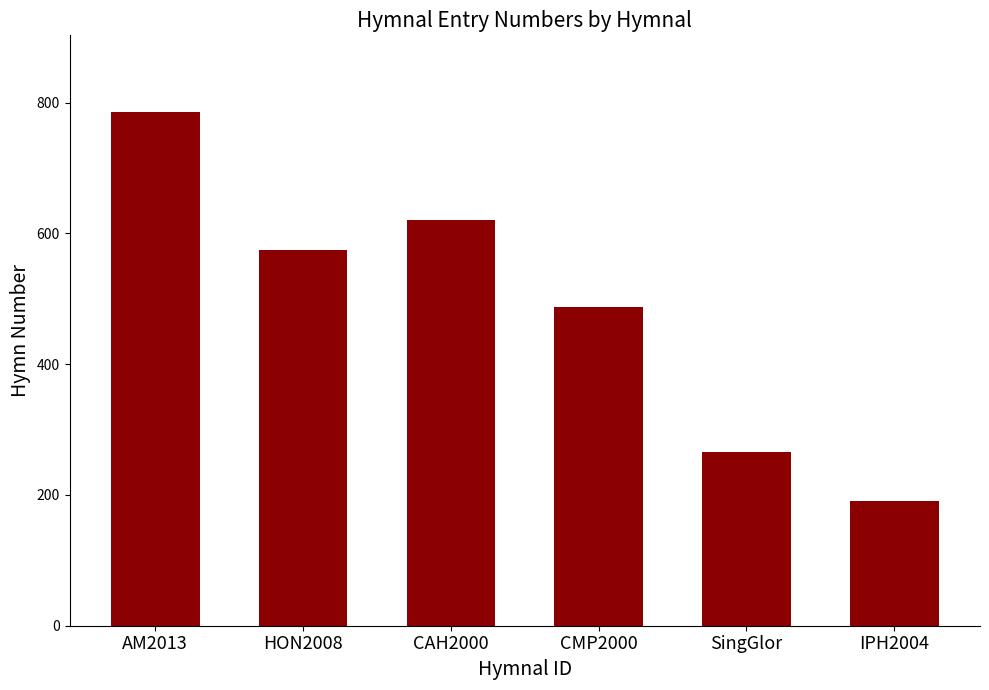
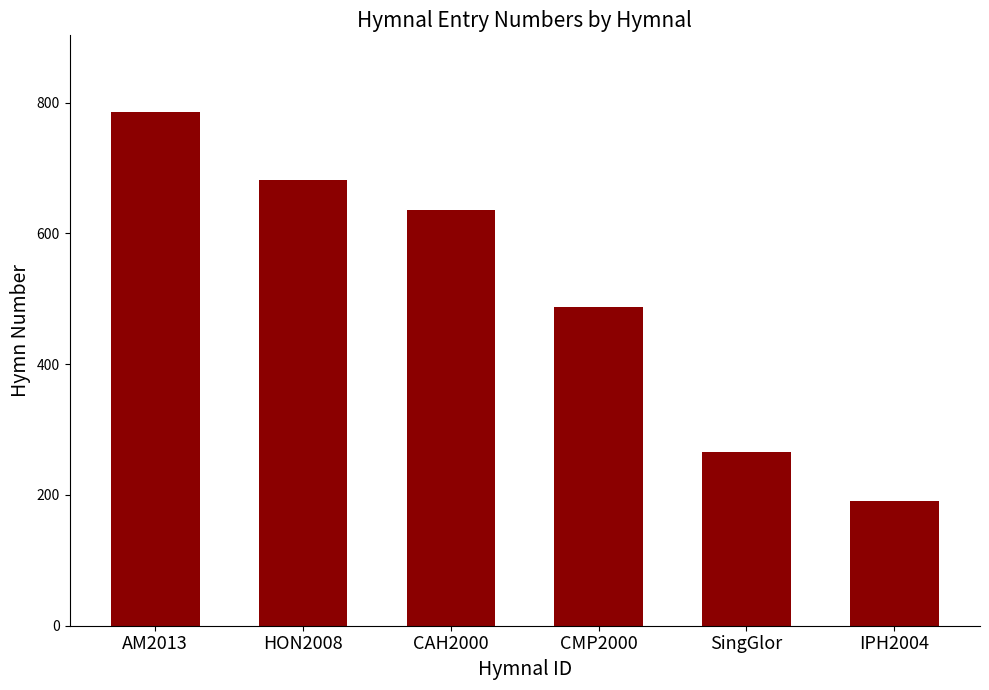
  {
    "AM2013": 790,
-   "HON2008": 580,
-   "CAH2000": 620,
+   "HON2008": 680,
+   "CAH2000": 640,
    "CMP2000": 490,
    "SingGlor": 270,
    "IPH2004": 190
  }
